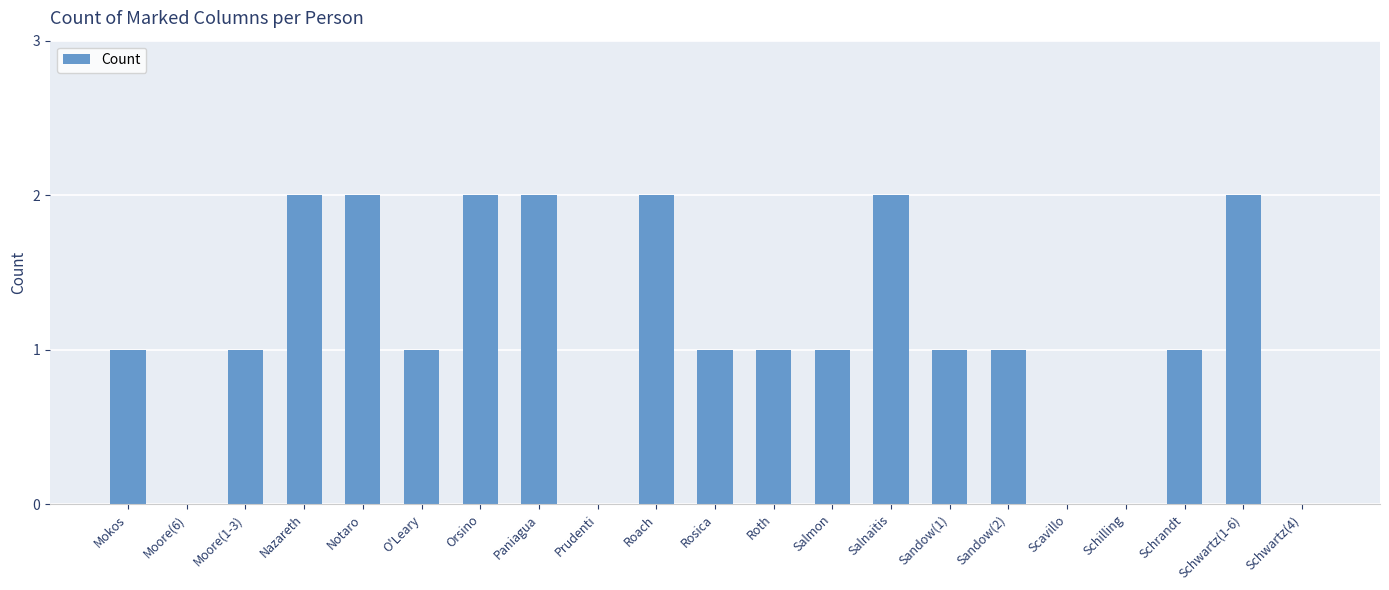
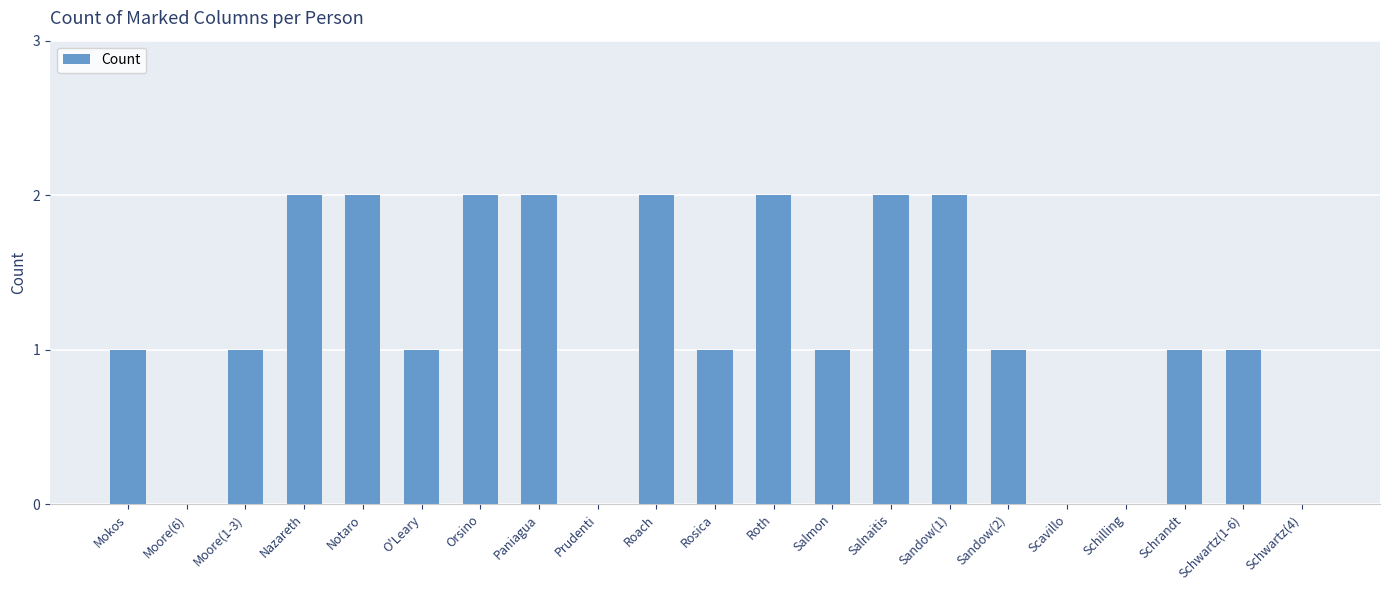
  {
    "Mokos": 1,
    "Moore(6)": 0,
    "Moore(1-3)": 1,
    "Nazareth": 2,
    "Notaro": 2,
    "O'Leary": 1,
    "Orsino": 2,
    "Paniagua": 2,
    "Prudenti": 0,
    "Roach": 2,
    "Rosica": 1,
-   "Roth": 1,
+   "Roth": 2,
    "Salmon": 1,
    "Salnaitis": 2,
-   "Sandow(1)": 1,
+   "Sandow(1)": 2,
    "Sandow(2)": 1,
    "Scavillo": 0,
    "Schilling": 0,
    "Schrandt": 1,
-   "Schwartz(1-6)": 2,
+   "Schwartz(1-6)": 1,
    "Schwartz(4)": 0
  }
